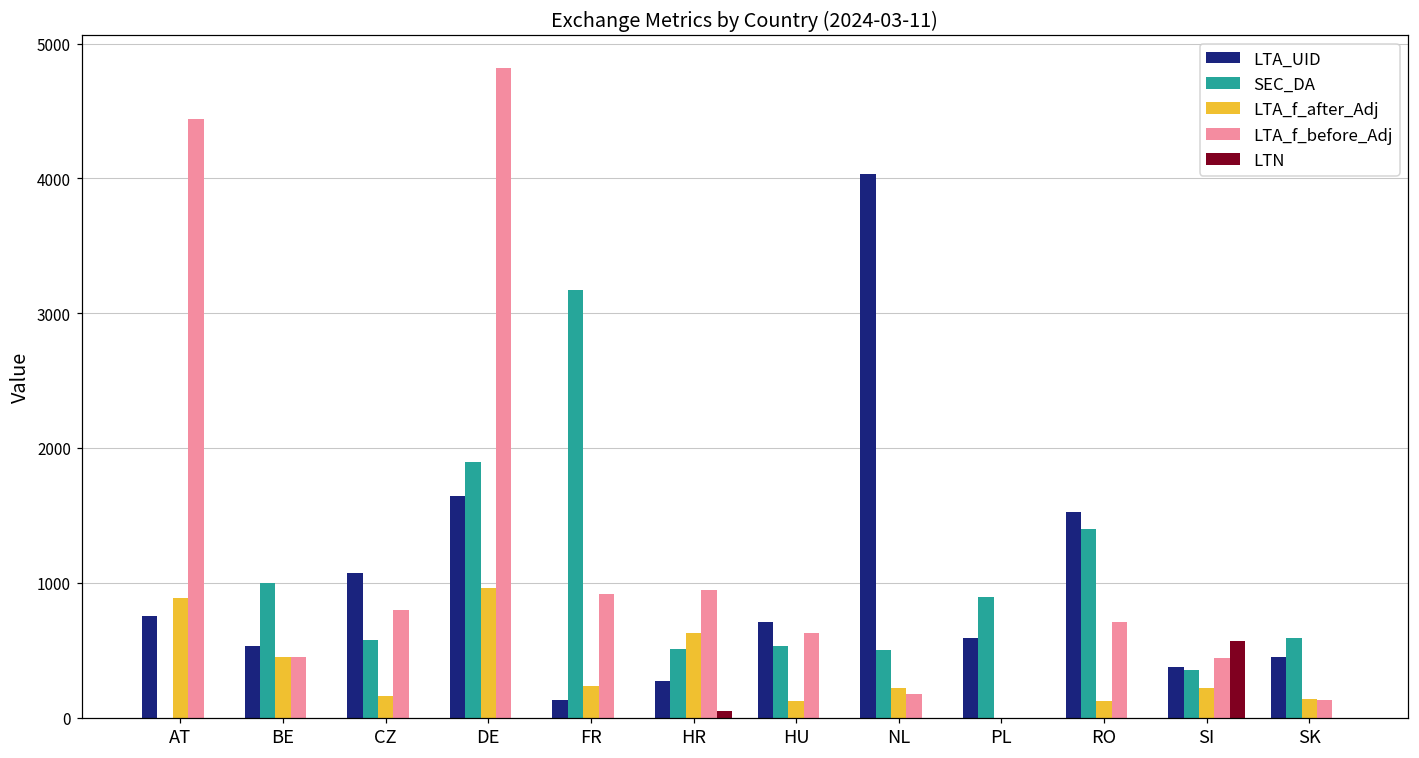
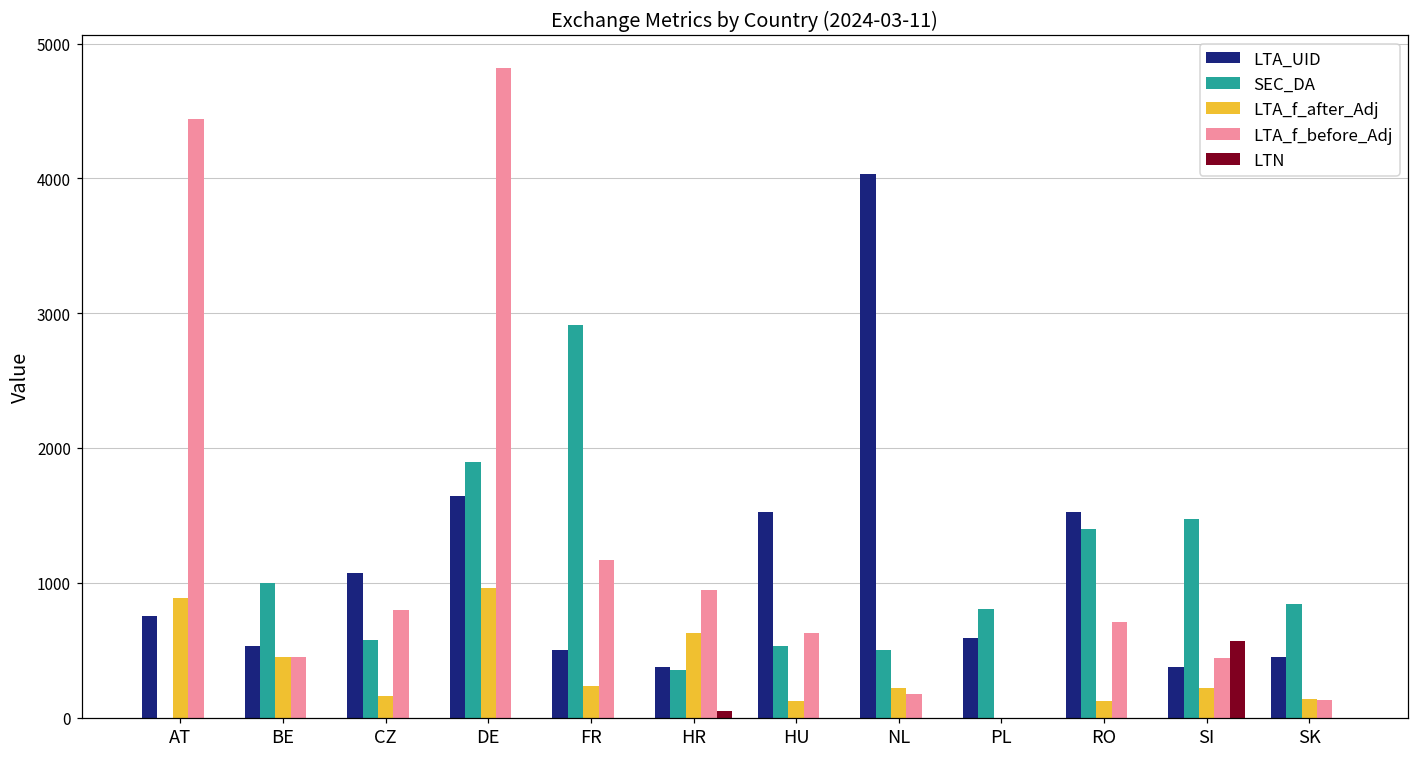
  {
    "LTA_UID": {
      "AT": 750,
      "BE": 530,
      "CZ": 1070,
      "DE": 1650,
-     "FR": 130,
-     "HR": 270,
-     "HU": 710,
+     "FR": 500,
+     "HR": 380,
+     "HU": 1530,
      "NL": 4030,
      "PL": 590,
      "RO": 1530,
      "SI": 380,
      "SK": 450
    },
    "SEC_DA": {
      "AT": 0,
      "BE": 1000,
      "CZ": 580,
      "DE": 1890,
-     "FR": 3170,
-     "HR": 510,
+     "FR": 2910,
+     "HR": 350,
      "HU": 530,
      "NL": 500,
-     "PL": 890,
+     "PL": 800,
      "RO": 1400,
-     "SI": 350,
-     "SK": 590
+     "SI": 1470,
+     "SK": 840
    },
    "LTA_f_after_Adj": {
      "AT": 890,
      "BE": 450,
      "CZ": 160,
      "DE": 960,
      "FR": 230,
      "HR": 620,
      "HU": 130,
      "NL": 220,
      "RO": 130,
      "SI": 220,
      "SK": 140
    },
    "LTA_f_before_Adj": {
      "AT": 4440,
      "BE": 450,
      "CZ": 800,
      "DE": 4820,
-     "FR": 920,
+     "FR": 1170,
      "HR": 950,
      "HU": 630,
      "NL": 180,
      "PL": 0,
      "RO": 710,
      "SI": 440,
      "SK": 130
    },
    "LTN": {
      "AT": 0,
      "BE": 0,
      "CZ": 0,
      "DE": 0,
      "FR": 0,
      "HR": 50,
      "HU": 0,
      "NL": 0,
      "PL": 0,
      "RO": 0,
      "SI": 570,
      "SK": 0
    }
  }
